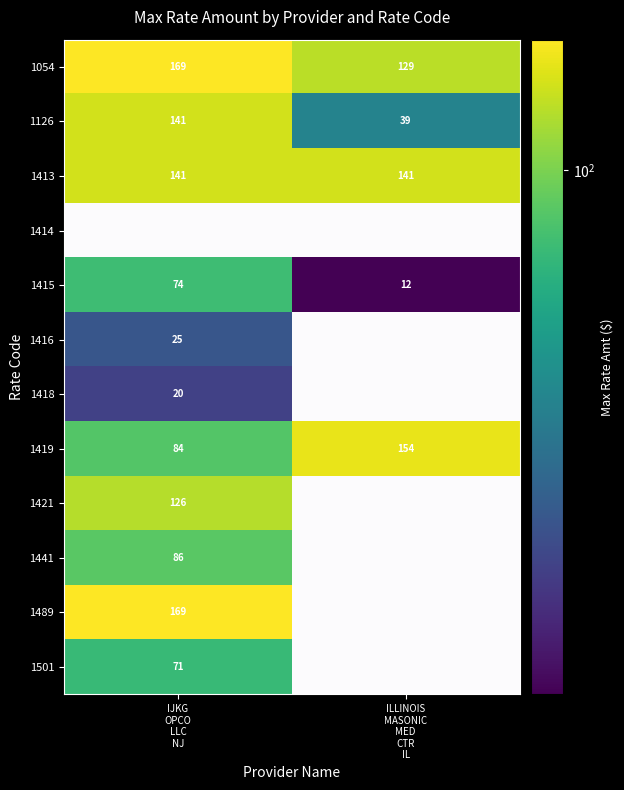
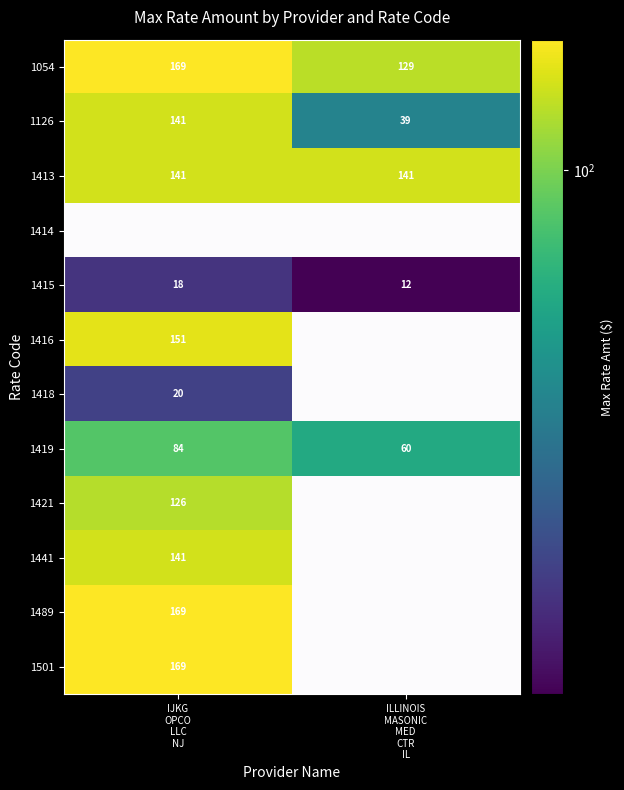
  {
    "1054": {
      "IJKG OPCO LLC NJ": 169,
      "ILLINOIS MASONIC MED CTR IL": 129
    },
    "1126": {
      "IJKG OPCO LLC NJ": 141,
      "ILLINOIS MASONIC MED CTR IL": 39
    },
    "1413": {
      "IJKG OPCO LLC NJ": 141,
      "ILLINOIS MASONIC MED CTR IL": 141
    },
    "1415": {
-     "IJKG OPCO LLC NJ": 74,
+     "IJKG OPCO LLC NJ": 18,
      "ILLINOIS MASONIC MED CTR IL": 12
    },
    "1416": {
-     "IJKG OPCO LLC NJ": 25
+     "IJKG OPCO LLC NJ": 151
    },
    "1418": {
      "IJKG OPCO LLC NJ": 20
    },
    "1419": {
      "IJKG OPCO LLC NJ": 84,
-     "ILLINOIS MASONIC MED CTR IL": 154
+     "ILLINOIS MASONIC MED CTR IL": 60
    },
    "1421": {
      "IJKG OPCO LLC NJ": 126
    },
    "1441": {
-     "IJKG OPCO LLC NJ": 86
+     "IJKG OPCO LLC NJ": 141
    },
    "1489": {
      "IJKG OPCO LLC NJ": 169
    },
    "1501": {
-     "IJKG OPCO LLC NJ": 71
+     "IJKG OPCO LLC NJ": 169
    }
  }
